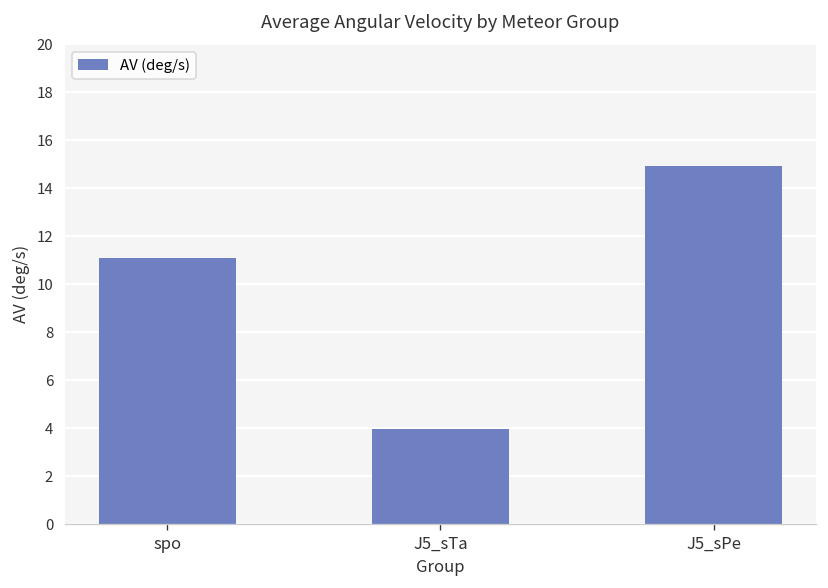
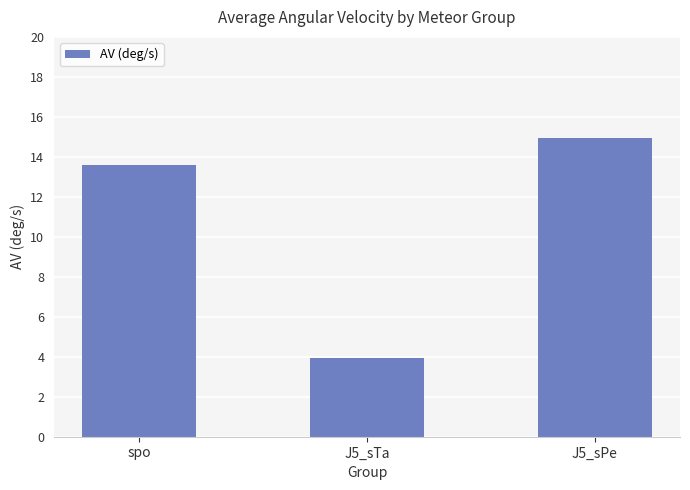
  {
-   "spo": 11.1,
+   "spo": 13.6,
    "J5_sTa": 3.9,
    "J5_sPe": 14.9
  }
